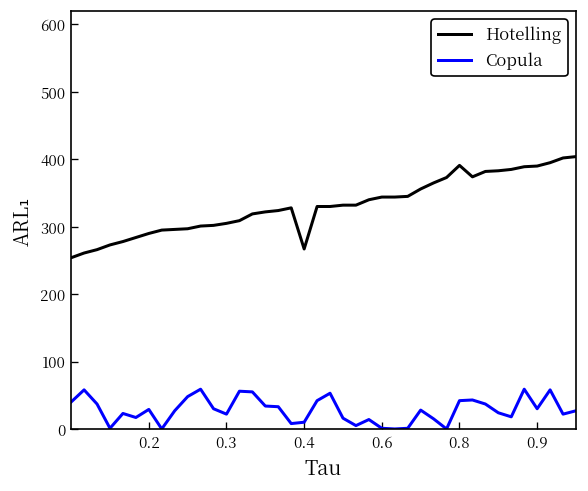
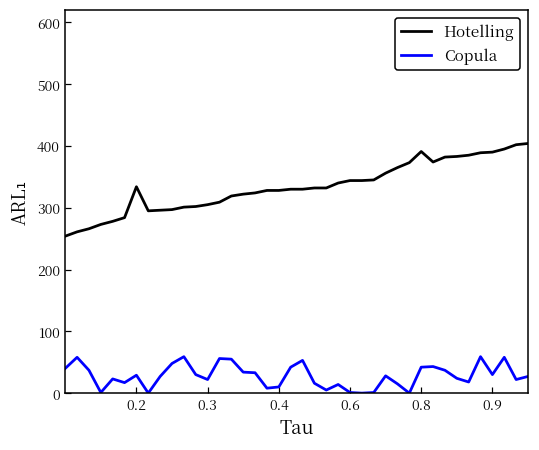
  {
    "Hotelling": {
-     "0.2": 290,
+     "0.2": 330,
      "0.3": 310,
-     "0.4": 270,
+     "0.4": 330,
      "0.6": 340,
      "0.8": 390,
      "0.9": 390
    },
    "Copula": {
      "0.2": 30,
      "0.3": 20,
      "0.4": 10,
      "0.6": 0,
      "0.8": 40,
      "0.9": 30
    }
  }
